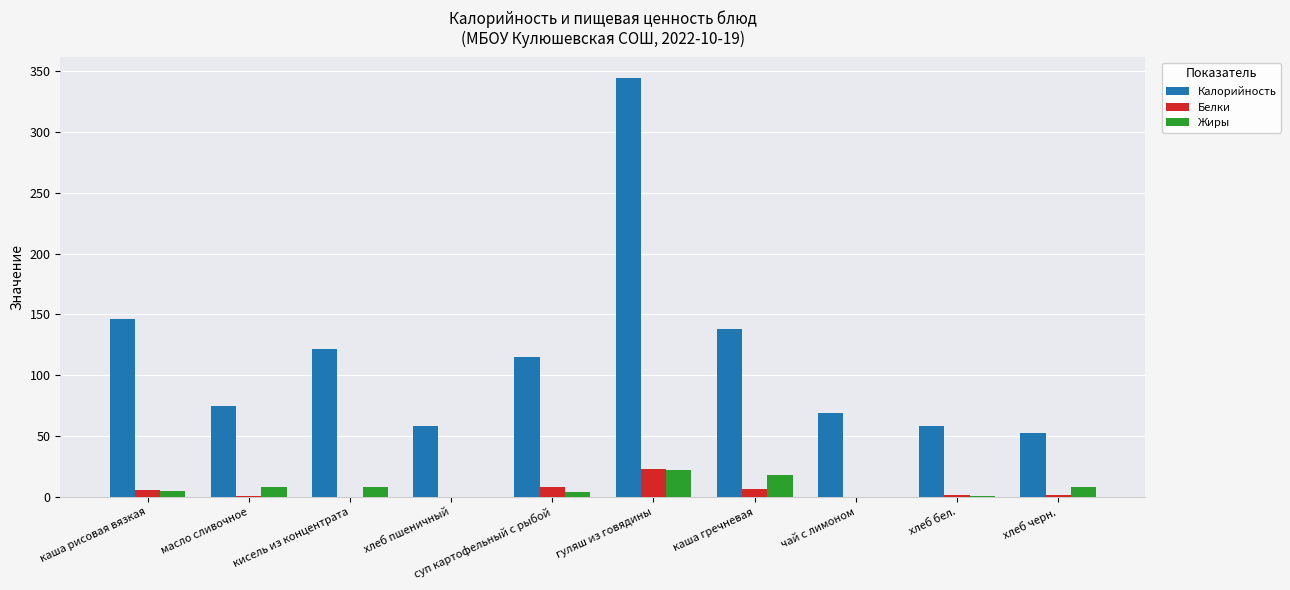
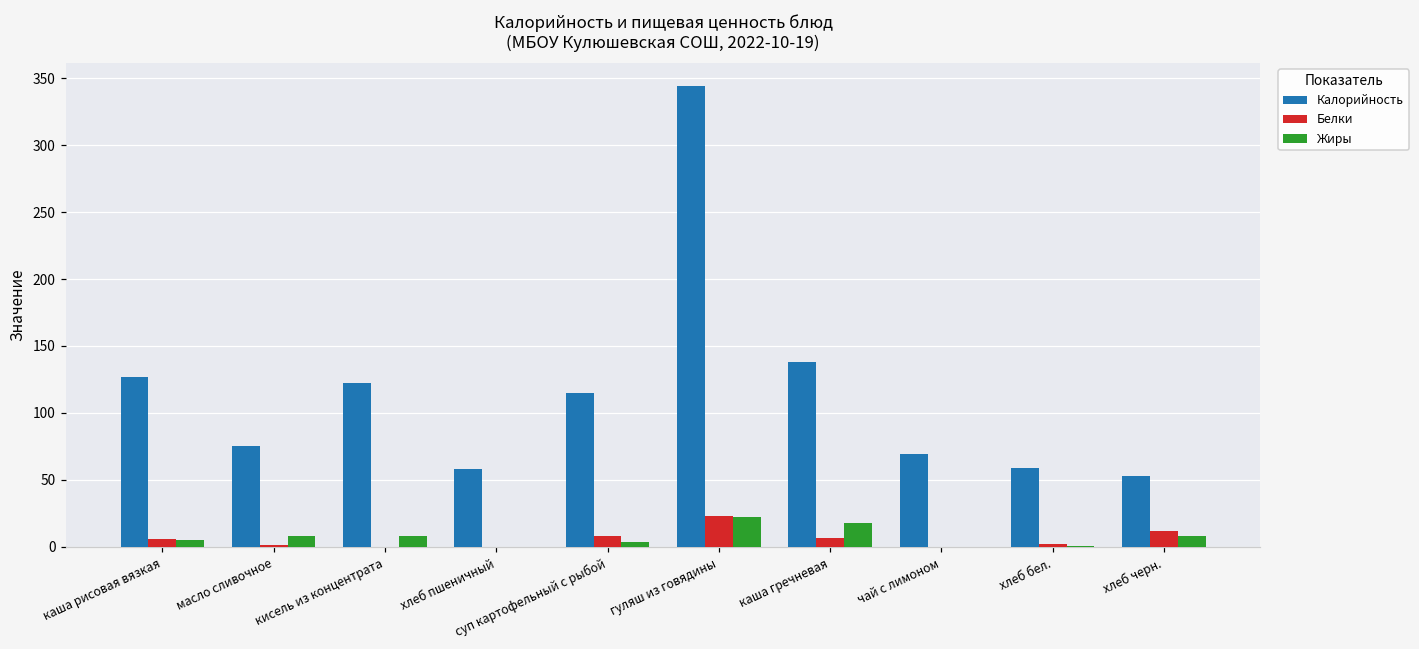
  {
    "Калорийность": {
-     "каша рисовая вязкая": 146,
+     "каша рисовая вязкая": 127,
      "масло сливочное": 75,
      "кисель из концентрата": 122,
      "хлеб пшеничный": 58,
      "суп картофельный с рыбой": 115,
      "гуляш из говядины": 344,
      "каша гречневая": 138,
      "чай с лимоном": 69,
      "хлеб бел.": 59,
      "хлеб черн.": 53
    },
    "Белки": {
      "каша рисовая вязкая": 6,
      "кисель из концентрата": 0,
      "хлеб пшеничный": 0,
      "суп картофельный с рыбой": 8,
      "гуляш из говядины": 23,
      "каша гречневая": 7,
-     "хлеб черн.": 2
+     "хлеб черн.": 12
    },
    "Жиры": {
      "каша рисовая вязкая": 5,
      "масло сливочное": 8,
      "кисель из концентрата": 8,
      "хлеб пшеничный": 0,
      "суп картофельный с рыбой": 4,
      "гуляш из говядины": 22,
      "каша гречневая": 18,
      "чай с лимоном": 0,
      "хлеб черн.": 8
    }
  }
